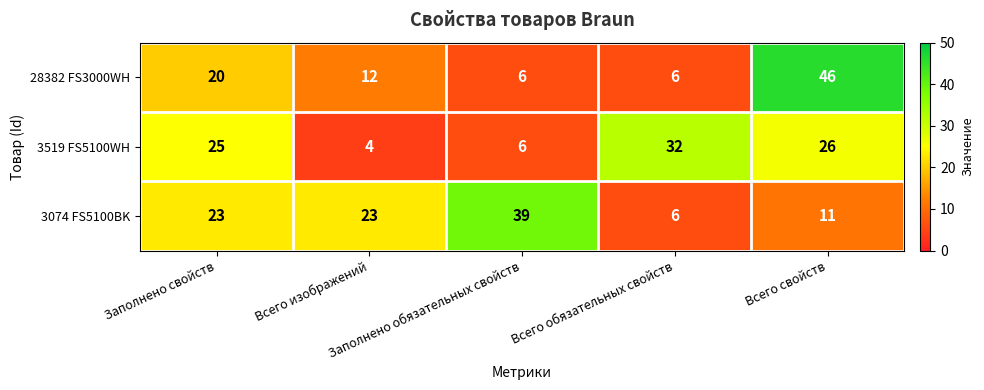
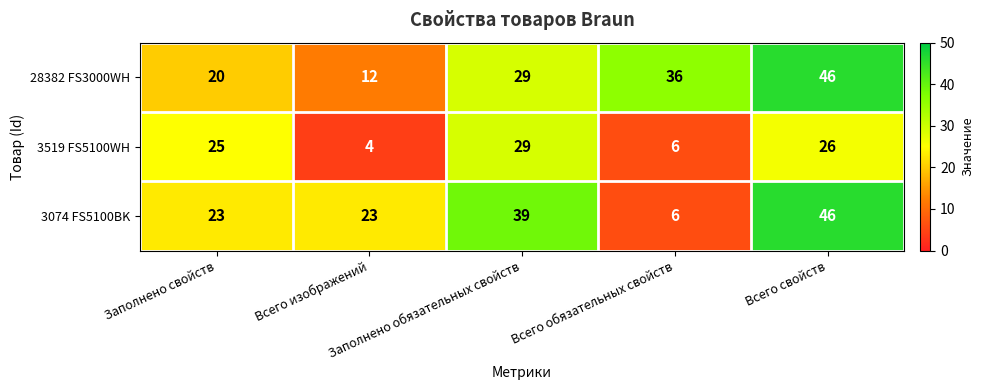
  {
    "28382 FS3000WH": {
      "Заполнено свойств": 20,
      "Всего изображений": 12,
-     "Заполнено обязательных свойств": 6,
-     "Всего обязательных свойств": 6,
+     "Заполнено обязательных свойств": 29,
+     "Всего обязательных свойств": 36,
      "Всего свойств": 46
    },
    "3519 FS5100WH": {
      "Заполнено свойств": 25,
      "Всего изображений": 4,
-     "Заполнено обязательных свойств": 6,
-     "Всего обязательных свойств": 32,
+     "Заполнено обязательных свойств": 29,
+     "Всего обязательных свойств": 6,
      "Всего свойств": 26
    },
    "3074 FS5100BK": {
      "Заполнено свойств": 23,
      "Всего изображений": 23,
      "Заполнено обязательных свойств": 39,
      "Всего обязательных свойств": 6,
-     "Всего свойств": 11
+     "Всего свойств": 46
    }
  }
